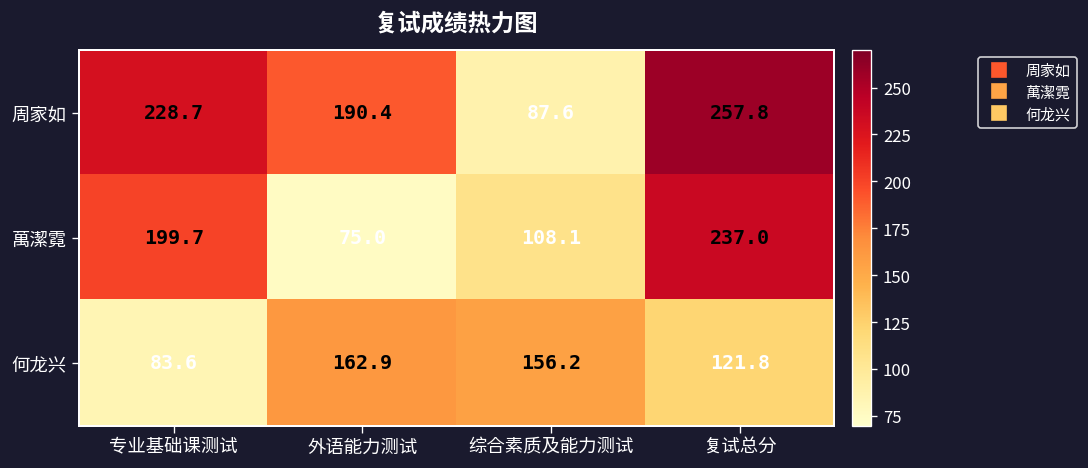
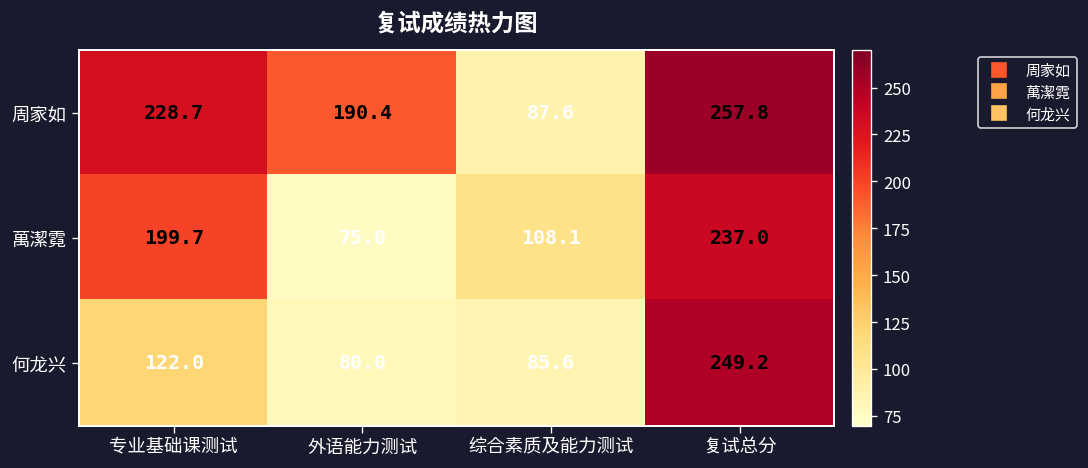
  {
    "周家如": {
      "专业基础课测试": 228.7,
      "外语能力测试": 190.4,
      "综合素质及能力测试": 87.6,
      "复试总分": 257.8
    },
    "萬潔霓": {
      "专业基础课测试": 199.7,
      "外语能力测试": 75.0,
      "综合素质及能力测试": 108.1,
      "复试总分": 237.0
    },
    "何龙兴": {
-     "专业基础课测试": 83.6,
-     "外语能力测试": 162.9,
-     "综合素质及能力测试": 156.2,
-     "复试总分": 121.8
+     "专业基础课测试": 122.0,
+     "外语能力测试": 80.0,
+     "综合素质及能力测试": 85.6,
+     "复试总分": 249.2
    }
  }
